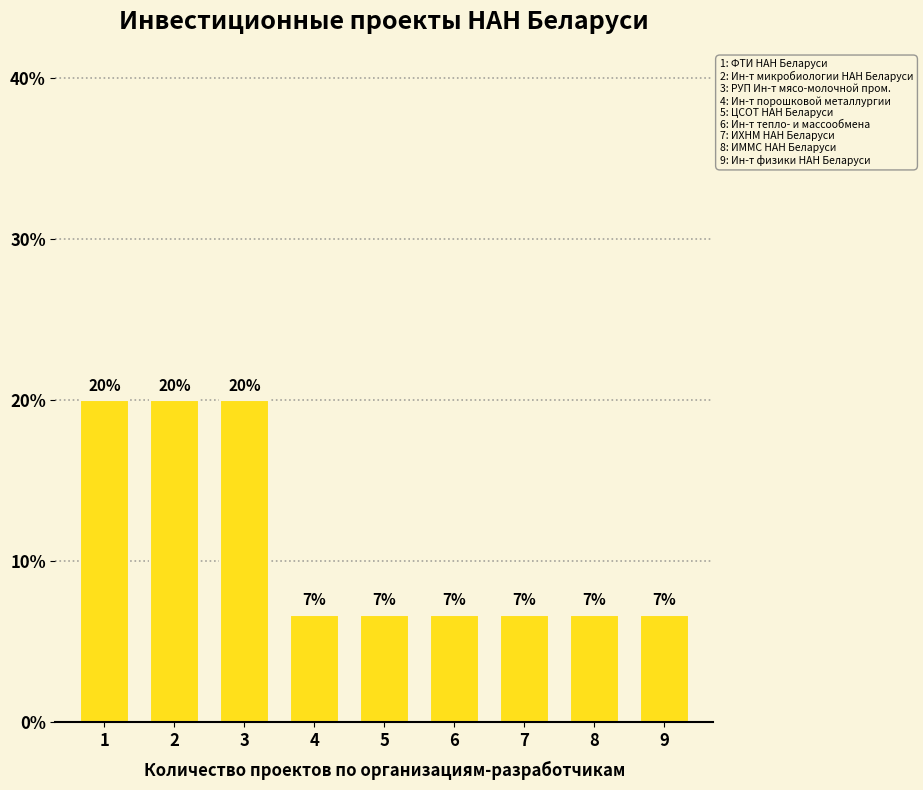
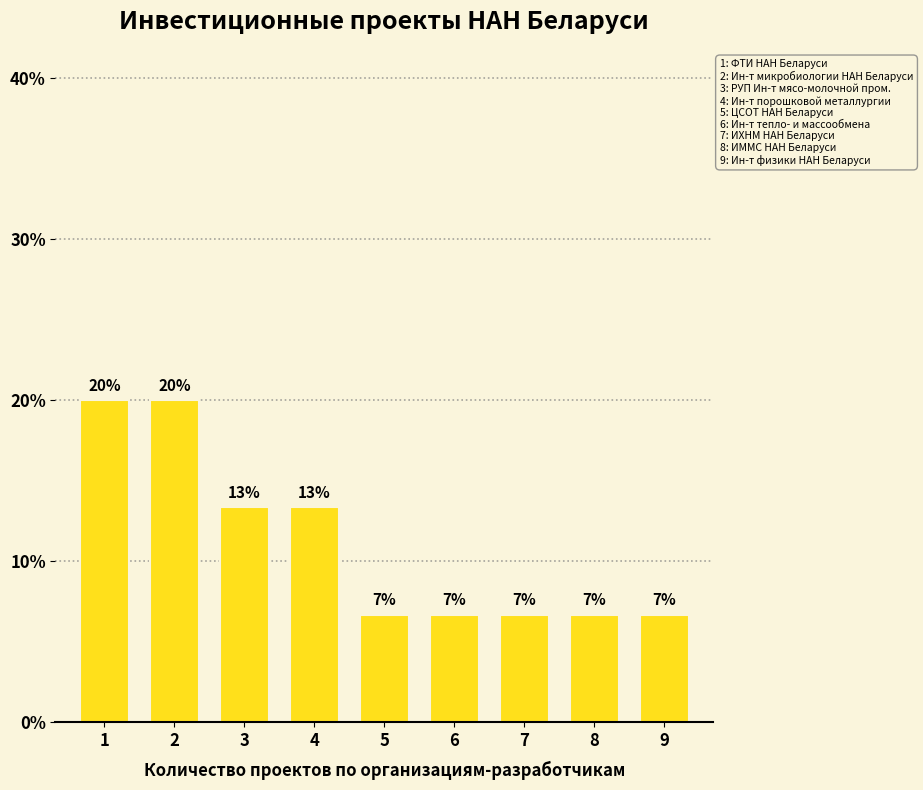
  {
    "1": "20%",
    "2": "20%",
-   "3": "20%",
-   "4": "7%",
+   "3": "13%",
+   "4": "13%",
    "5": "7%",
    "6": "7%",
    "7": "7%",
    "8": "7%",
    "9": "7%"
  }
